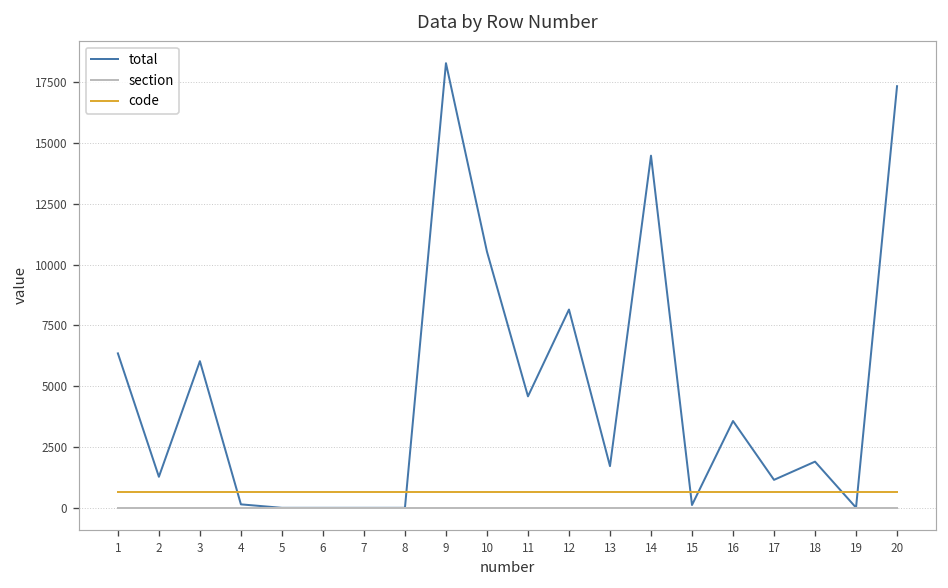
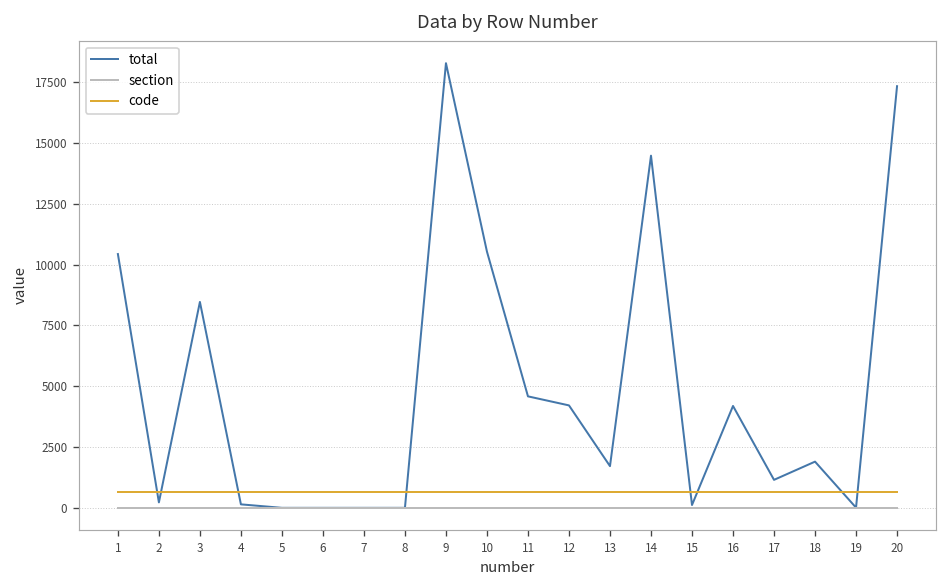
  {
    "total": {
-     "1": 6400,
-     "2": 1300,
-     "3": 6000,
+     "1": 10400,
+     "2": 200,
+     "3": 8500,
      "4": 100,
      "9": 18300,
      "10": 10500,
      "11": 4600,
-     "12": 8200,
+     "12": 4200,
      "13": 1700,
      "14": 14500,
-     "16": 3600,
+     "16": 4200,
      "17": 1200,
      "18": 1900,
      "20": 17300
    },
    "section": {
      "1": 0,
      "2": 0,
      "3": 0,
      "4": 0,
      "9": 0,
      "10": 0,
      "11": 0,
      "12": 0,
      "13": 0,
      "14": 0,
      "16": 0,
      "17": 0,
      "18": 0,
      "20": 0
    },
    "code": {
      "1": 600,
      "2": 600,
      "3": 600,
      "4": 600,
      "5": 600,
      "6": 600,
      "7": 600,
      "8": 600,
      "9": 600,
      "10": 600,
      "11": 600,
      "12": 600,
      "13": 600,
      "14": 600,
      "15": 600,
      "16": 600,
      "17": 600,
      "18": 600,
      "19": 600,
      "20": 600
    }
  }
